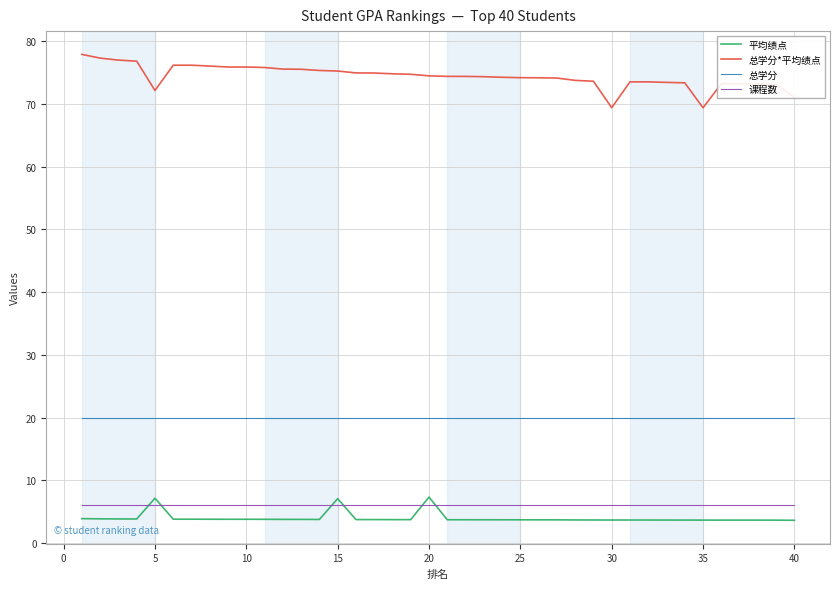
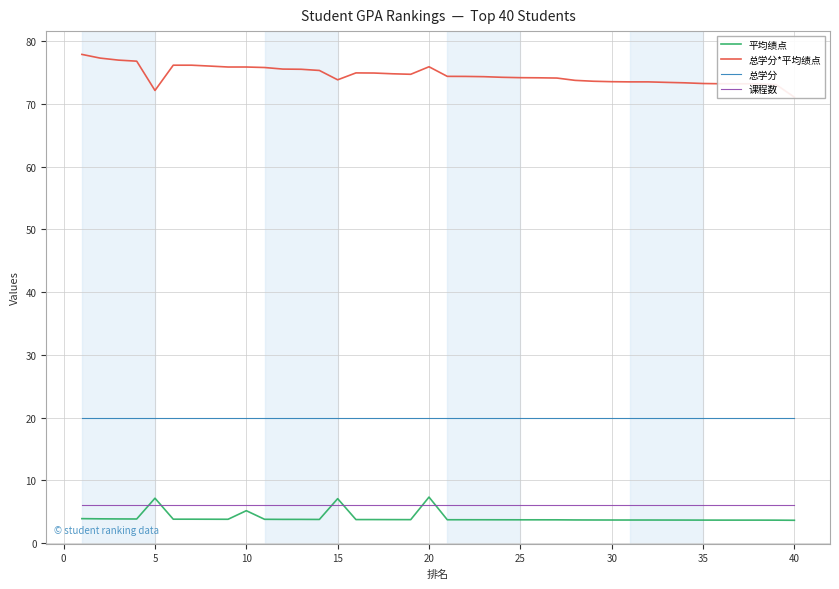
  {
    "平均绩点": {
      "5": 7,
-     "10": 4,
+     "10": 5,
      "15": 7,
      "20": 7,
      "25": 4,
      "30": 4,
      "35": 4,
      "40": 4
    },
    "总学分*平均绩点": {
      "5": 72,
      "10": 76,
-     "15": 75,
-     "20": 74,
+     "15": 74,
+     "20": 76,
      "25": 74,
-     "30": 69,
-     "35": 69
+     "30": 74,
+     "35": 73
    },
    "总学分": {
      "5": 20,
      "10": 20,
      "15": 20,
      "20": 20,
      "25": 20,
      "30": 20,
      "35": 20,
      "40": 20
    },
    "课程数": {
      "5": 6,
      "10": 6,
      "15": 6,
      "20": 6,
      "25": 6,
      "30": 6,
      "35": 6,
      "40": 6
    }
  }
